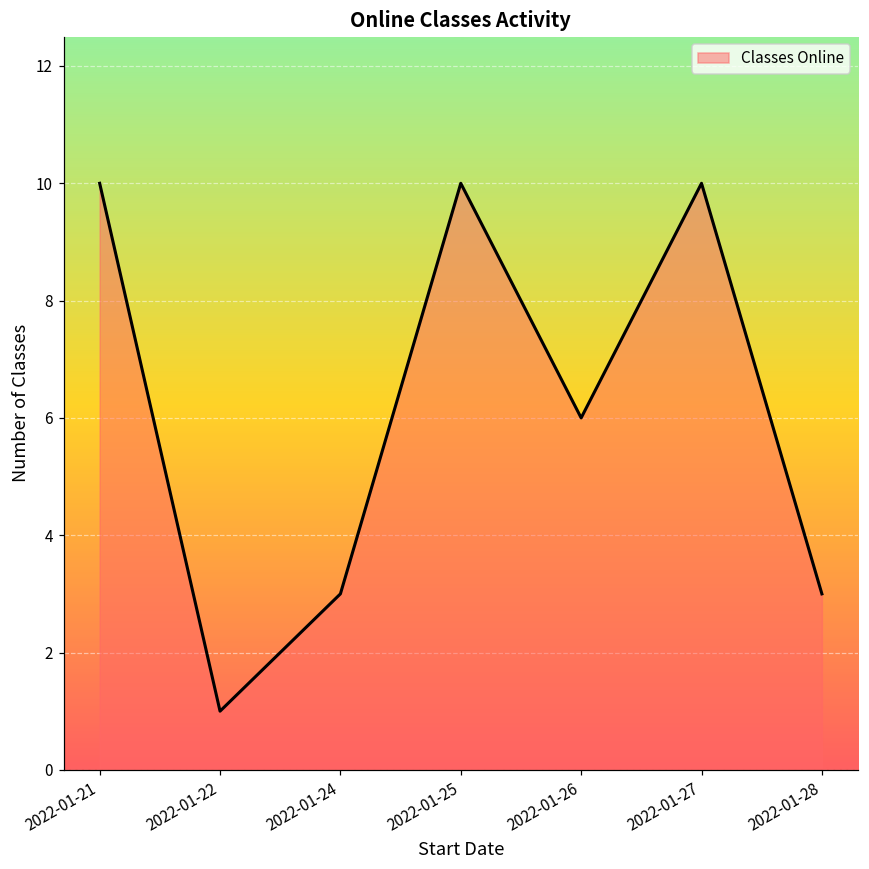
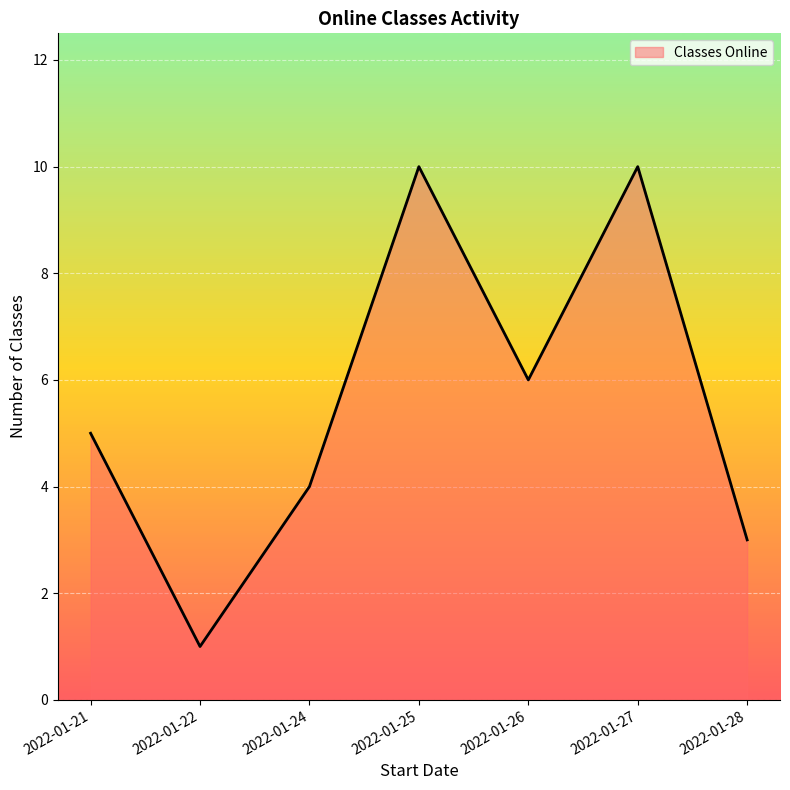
  {
-   "2022-01-21": 10,
+   "2022-01-21": 5,
    "2022-01-22": 1,
-   "2022-01-24": 3,
+   "2022-01-24": 4,
    "2022-01-25": 10,
    "2022-01-26": 6,
    "2022-01-27": 10,
    "2022-01-28": 3
  }
